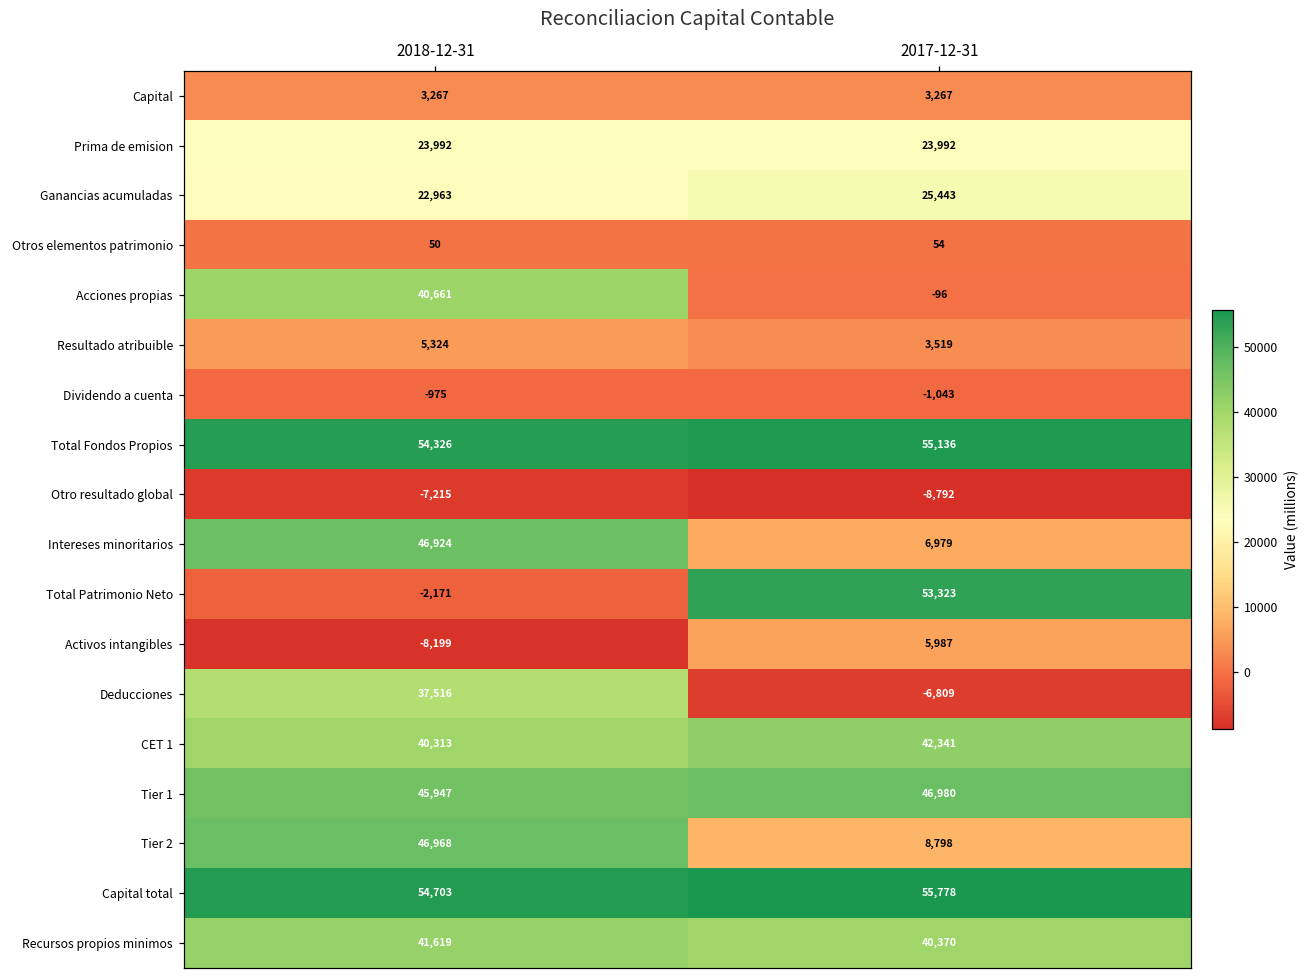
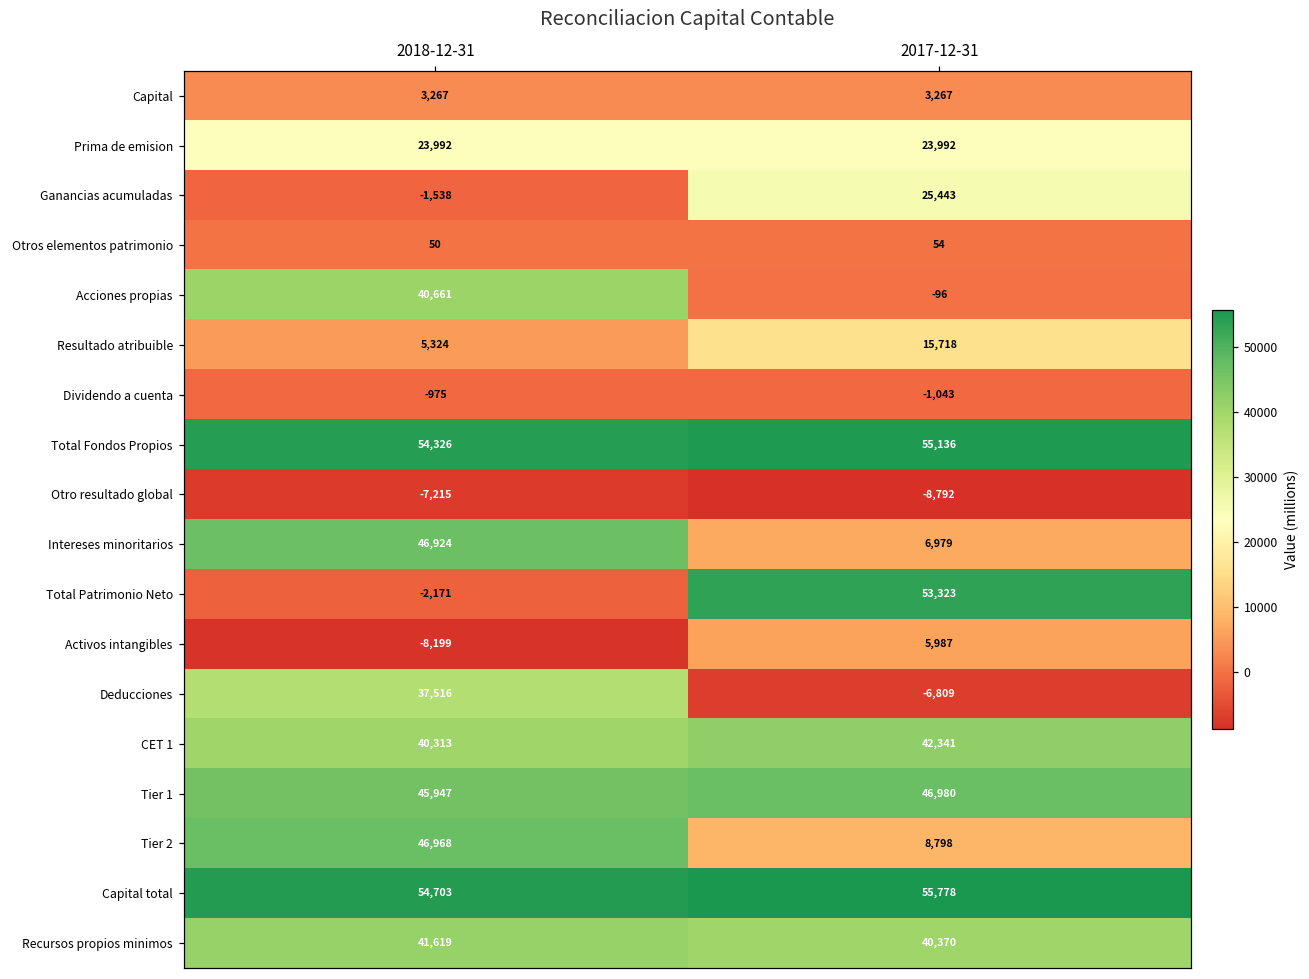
  {
    "Capital": {
      "2018-12-31": "3,267",
      "2017-12-31": "3,267"
    },
    "Prima de emision": {
      "2018-12-31": "23,992",
      "2017-12-31": "23,992"
    },
    "Ganancias acumuladas": {
-     "2018-12-31": "22,963",
+     "2018-12-31": "-1,538",
      "2017-12-31": "25,443"
    },
    "Otros elementos patrimonio": {
      "2018-12-31": "50",
      "2017-12-31": "54"
    },
    "Acciones propias": {
      "2018-12-31": "40,661",
      "2017-12-31": "-96"
    },
    "Resultado atribuible": {
      "2018-12-31": "5,324",
-     "2017-12-31": "3,519"
+     "2017-12-31": "15,718"
    },
    "Dividendo a cuenta": {
      "2018-12-31": "-975",
      "2017-12-31": "-1,043"
    },
    "Total Fondos Propios": {
      "2018-12-31": "54,326",
      "2017-12-31": "55,136"
    },
    "Otro resultado global": {
      "2018-12-31": "-7,215",
      "2017-12-31": "-8,792"
    },
    "Intereses minoritarios": {
      "2018-12-31": "46,924",
      "2017-12-31": "6,979"
    },
    "Total Patrimonio Neto": {
      "2018-12-31": "-2,171",
      "2017-12-31": "53,323"
    },
    "Activos intangibles": {
      "2018-12-31": "-8,199",
      "2017-12-31": "5,987"
    },
    "Deducciones": {
      "2018-12-31": "37,516",
      "2017-12-31": "-6,809"
    },
    "CET 1": {
      "2018-12-31": "40,313",
      "2017-12-31": "42,341"
    },
    "Tier 1": {
      "2018-12-31": "45,947",
      "2017-12-31": "46,980"
    },
    "Tier 2": {
      "2018-12-31": "46,968",
      "2017-12-31": "8,798"
    },
    "Capital total": {
      "2018-12-31": "54,703",
      "2017-12-31": "55,778"
    },
    "Recursos propios minimos": {
      "2018-12-31": "41,619",
      "2017-12-31": "40,370"
    }
  }
